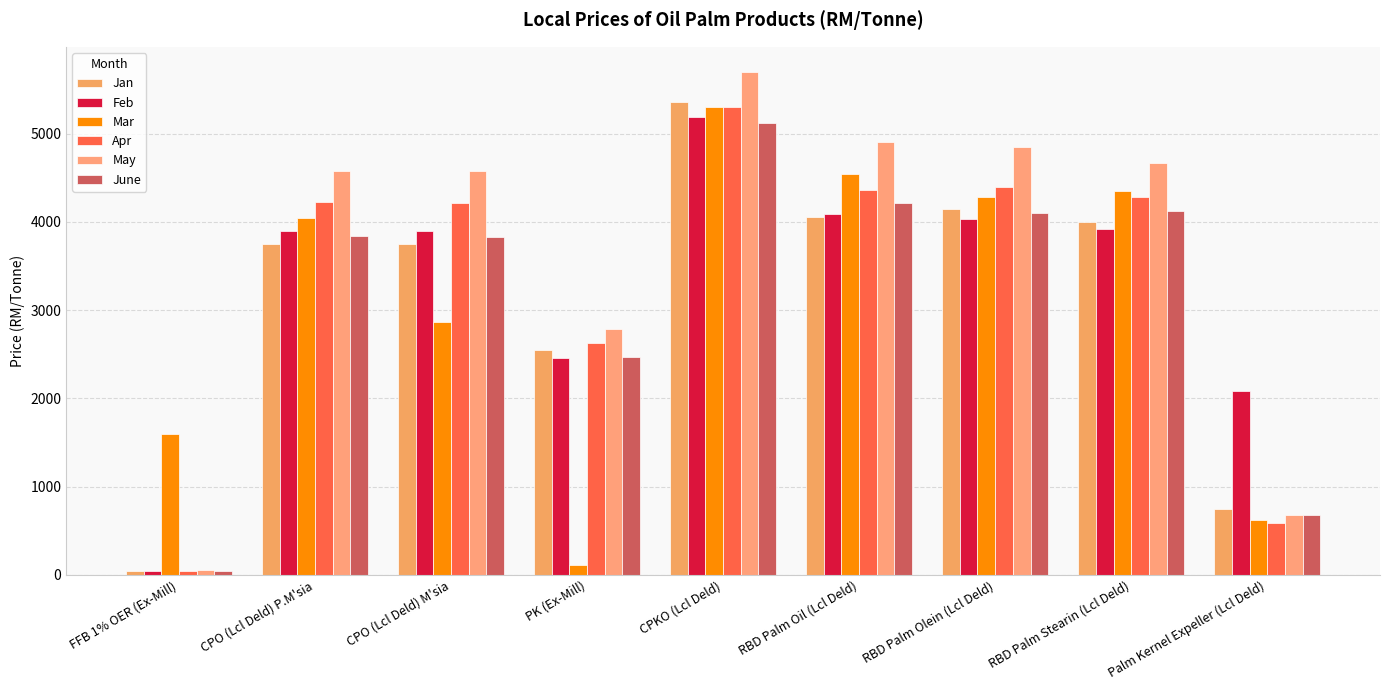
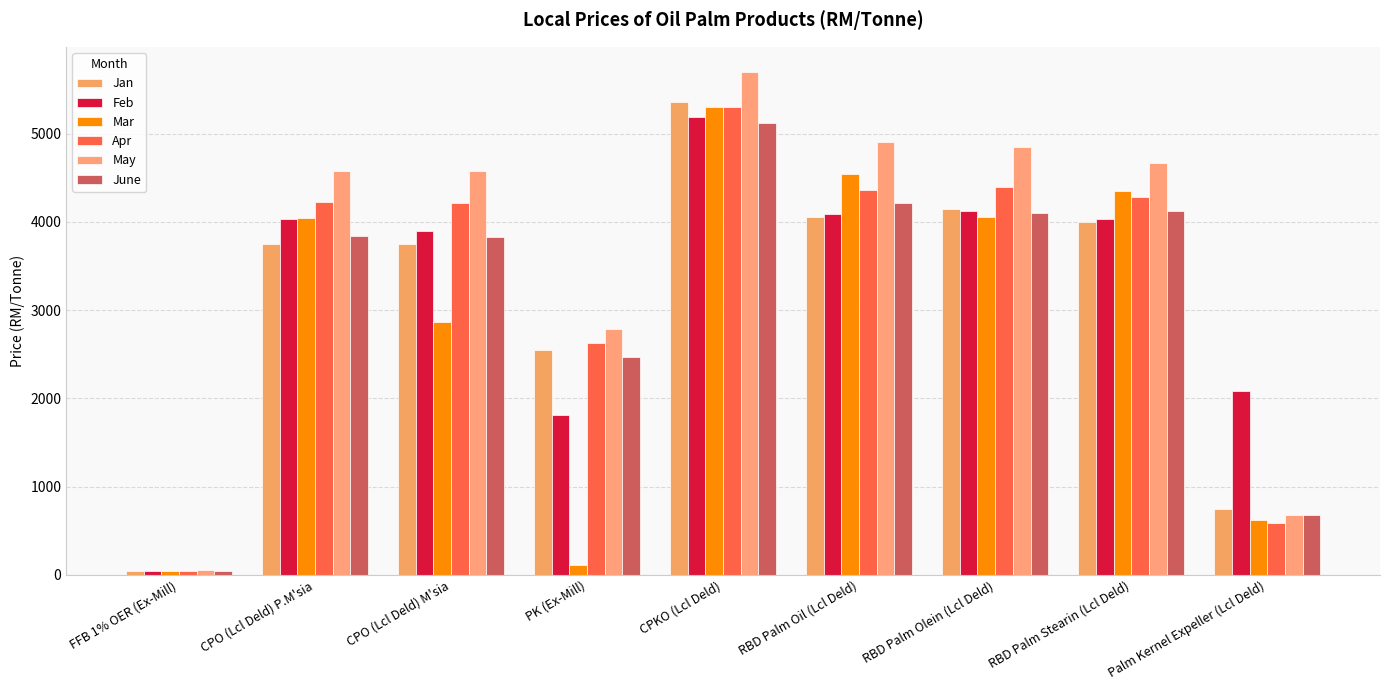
  {
    "Feb": {
      "FFB 1% OER (Ex-Mill)": 0,
-     "CPO (Lcl Deld) P.M'sia": 3900,
+     "CPO (Lcl Deld) P.M'sia": 4000,
      "CPO (Lcl Deld) M'sia": 3900,
-     "PK (Ex-Mill)": 2500,
+     "PK (Ex-Mill)": 1800,
      "CPKO (Lcl Deld)": 5200,
      "RBD Palm Oil (Lcl Deld)": 4100,
-     "RBD Palm Olein (Lcl Deld)": 4000,
-     "RBD Palm Stearin (Lcl Deld)": 3900,
+     "RBD Palm Olein (Lcl Deld)": 4100,
+     "RBD Palm Stearin (Lcl Deld)": 4000,
      "Palm Kernel Expeller (Lcl Deld)": 2100
    },
    "Mar": {
-     "FFB 1% OER (Ex-Mill)": 1600,
+     "FFB 1% OER (Ex-Mill)": 0,
      "CPO (Lcl Deld) P.M'sia": 4000,
      "CPO (Lcl Deld) M'sia": 2900,
      "PK (Ex-Mill)": 100,
      "CPKO (Lcl Deld)": 5300,
      "RBD Palm Oil (Lcl Deld)": 4500,
-     "RBD Palm Olein (Lcl Deld)": 4300,
+     "RBD Palm Olein (Lcl Deld)": 4100,
      "RBD Palm Stearin (Lcl Deld)": 4400,
      "Palm Kernel Expeller (Lcl Deld)": 600
    }
  }
